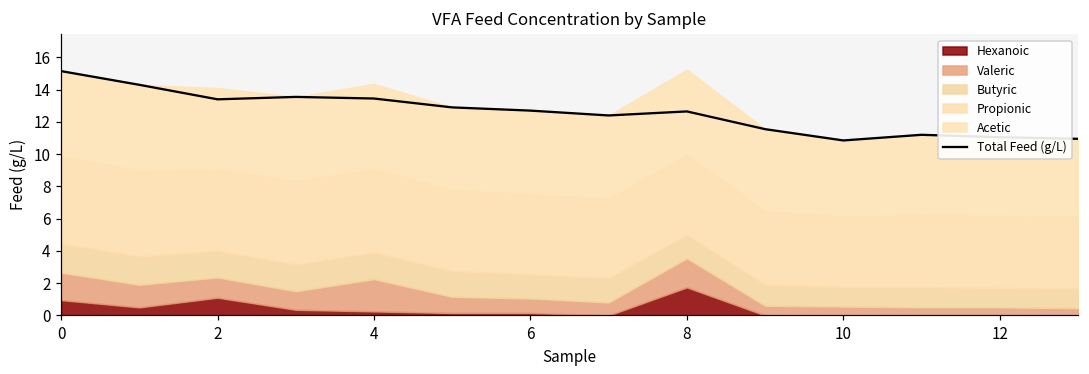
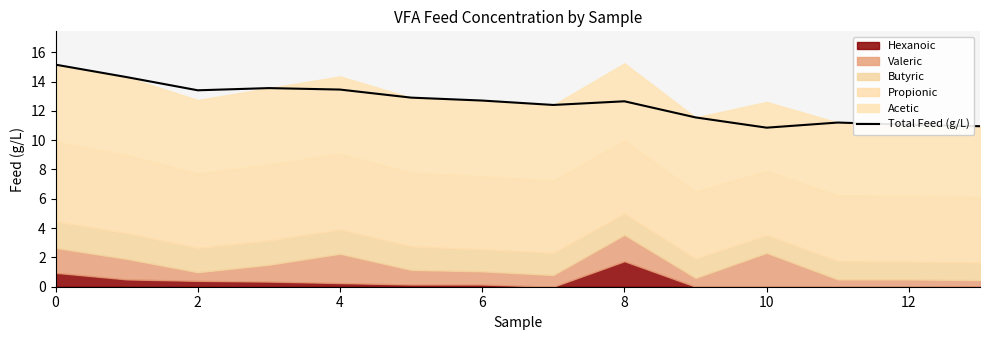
  {
    "Hexanoic": {
      "0": 1.0,
-     "2": 1.1,
+     "2": 0.4,
      "4": 0.3,
      "8": 1.7,
      "10": 0.0,
      "12": 0.0
    },
    "Total Feed (g/L)": {
      "2": 13.4,
      "4": 13.5,
      "8": 12.7
    },
    "Valeric": {
      "0": 1.7,
-     "2": 1.3,
+     "2": 0.6,
      "4": 2.0,
      "6": 0.9,
      "8": 1.8,
-     "10": 0.6,
+     "10": 2.3,
      "12": 0.5
    }
  }
